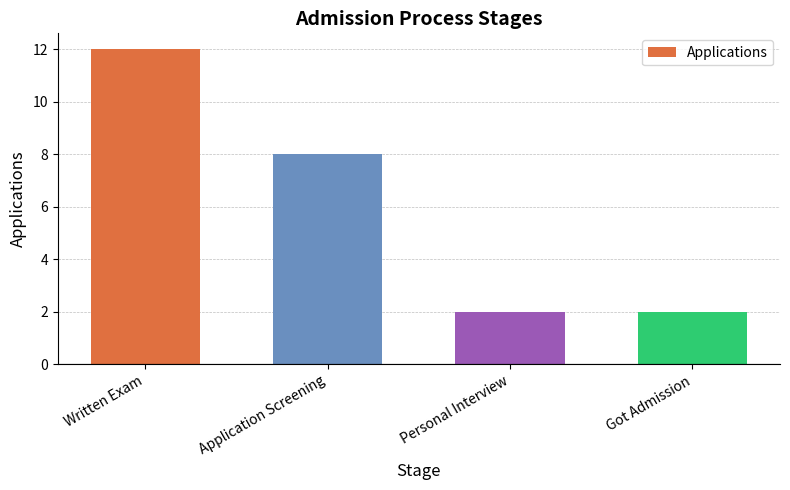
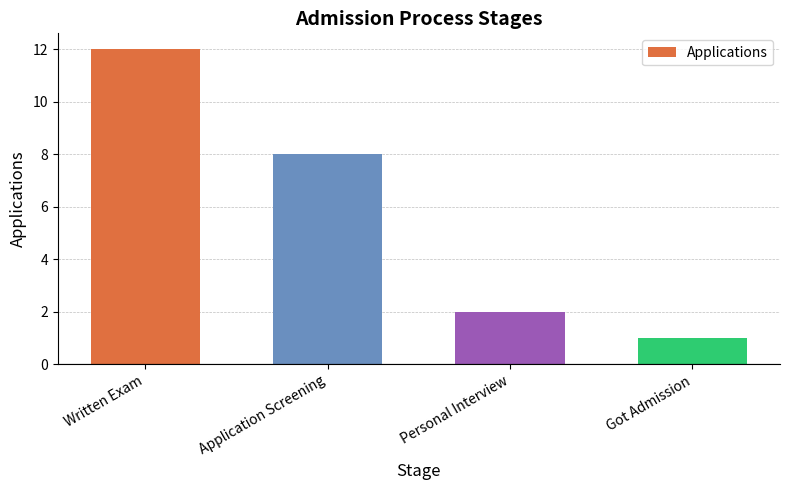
  {
    "Written Exam": 12,
    "Application Screening": 8,
    "Personal Interview": 2,
-   "Got Admission": 2
+   "Got Admission": 1
  }
